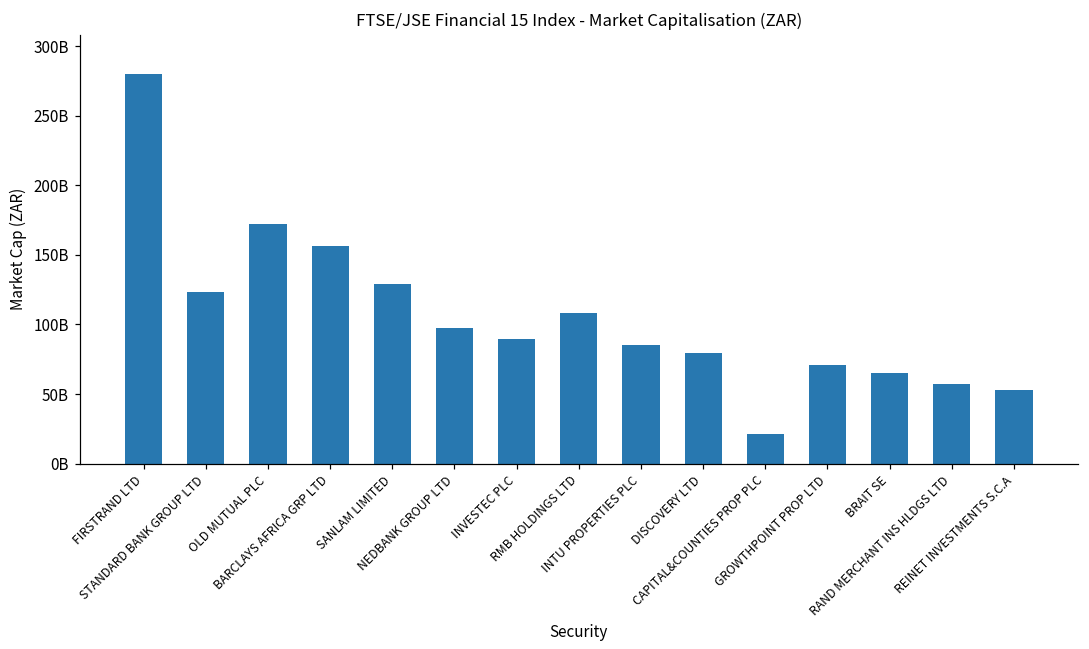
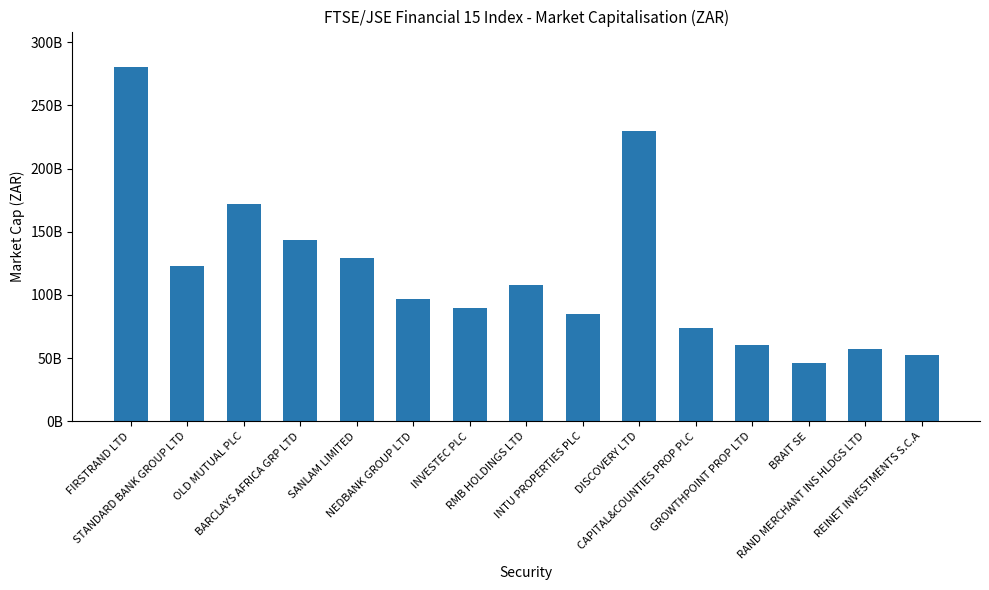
  {
    "FIRSTRAND LTD": 280000000000,
    "STANDARD BANK GROUP LTD": 123000000000,
    "OLD MUTUAL PLC": 172000000000,
-   "BARCLAYS AFRICA GRP LTD": 156000000000,
+   "BARCLAYS AFRICA GRP LTD": 143000000000,
    "SANLAM LIMITED": 129000000000,
    "NEDBANK GROUP LTD": 97000000000,
    "INVESTEC PLC": 90000000000,
    "RMB HOLDINGS LTD": 108000000000,
    "INTU PROPERTIES PLC": 85000000000,
-   "DISCOVERY LTD": 80000000000,
-   "CAPITAL&COUNTIES PROP PLC": 21000000000,
-   "GROWTHPOINT PROP LTD": 71000000000,
-   "BRAIT SE": 65000000000,
+   "DISCOVERY LTD": 230000000000,
+   "CAPITAL&COUNTIES PROP PLC": 74000000000,
+   "GROWTHPOINT PROP LTD": 60000000000,
+   "BRAIT SE": 46000000000,
    "RAND MERCHANT INS HLDGS LTD": 57000000000,
    "REINET INVESTMENTS S.C.A": 53000000000
  }
